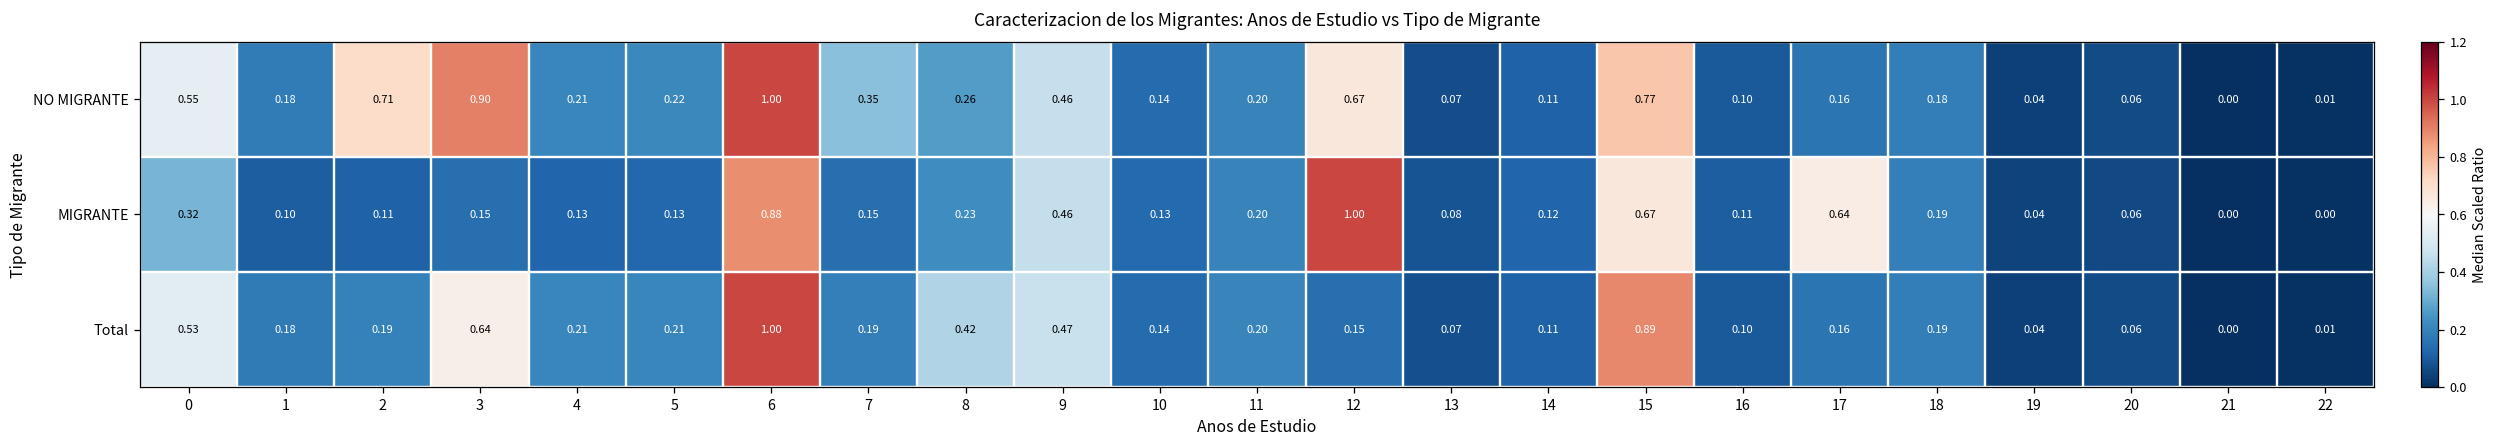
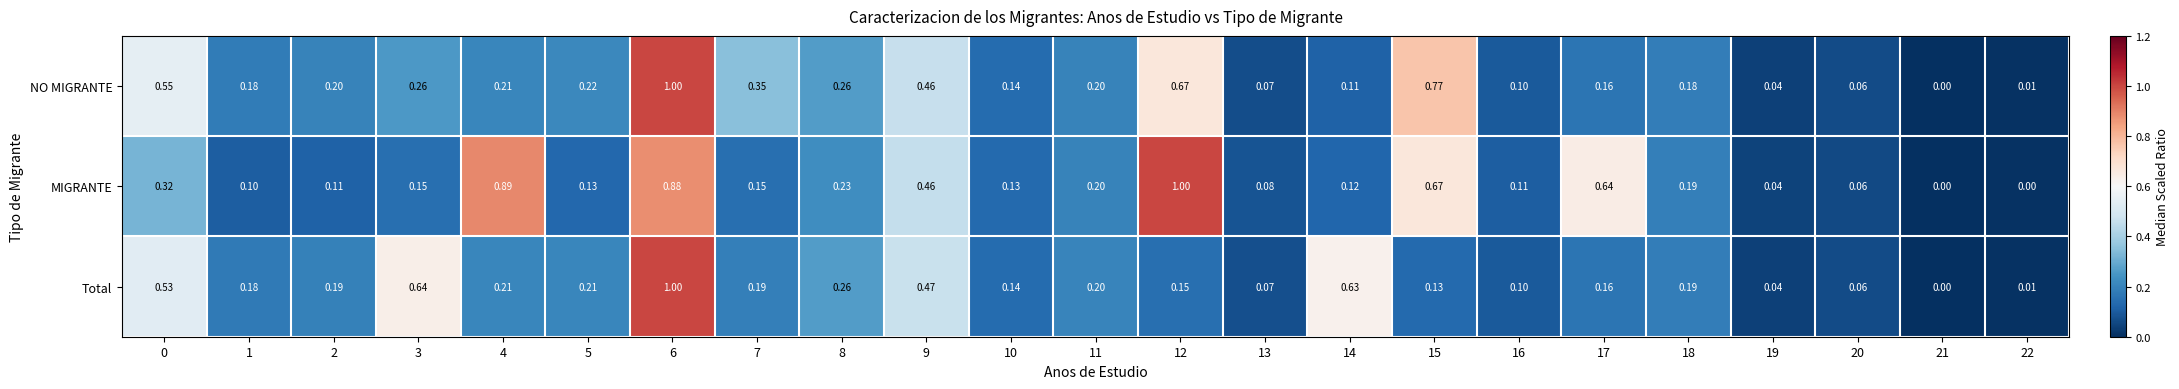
  {
    "NO MIGRANTE": {
      "0": 0.55,
      "1": 0.18,
-     "2": 0.71,
-     "3": 0.90,
+     "2": 0.20,
+     "3": 0.26,
      "4": 0.21,
      "5": 0.22,
      "6": 1.00,
      "7": 0.35,
      "8": 0.26,
      "9": 0.46,
      "10": 0.14,
      "11": 0.20,
      "12": 0.67,
      "13": 0.07,
      "14": 0.11,
      "15": 0.77,
      "16": 0.10,
      "17": 0.16,
      "18": 0.18,
      "19": 0.04,
      "20": 0.06,
      "21": 0.00,
      "22": 0.01
    },
    "MIGRANTE": {
      "0": 0.32,
      "1": 0.10,
      "2": 0.11,
      "3": 0.15,
-     "4": 0.13,
+     "4": 0.89,
      "5": 0.13,
      "6": 0.88,
      "7": 0.15,
      "8": 0.23,
      "9": 0.46,
      "10": 0.13,
      "11": 0.20,
      "12": 1.00,
      "13": 0.08,
      "14": 0.12,
      "15": 0.67,
      "16": 0.11,
      "17": 0.64,
      "18": 0.19,
      "19": 0.04,
      "20": 0.06,
      "21": 0.00,
      "22": 0.00
    },
    "Total": {
      "0": 0.53,
      "1": 0.18,
      "2": 0.19,
      "3": 0.64,
      "4": 0.21,
      "5": 0.21,
      "6": 1.00,
      "7": 0.19,
-     "8": 0.42,
+     "8": 0.26,
      "9": 0.47,
      "10": 0.14,
      "11": 0.20,
      "12": 0.15,
      "13": 0.07,
-     "14": 0.11,
-     "15": 0.89,
+     "14": 0.63,
+     "15": 0.13,
      "16": 0.10,
      "17": 0.16,
      "18": 0.19,
      "19": 0.04,
      "20": 0.06,
      "21": 0.00,
      "22": 0.01
    }
  }
